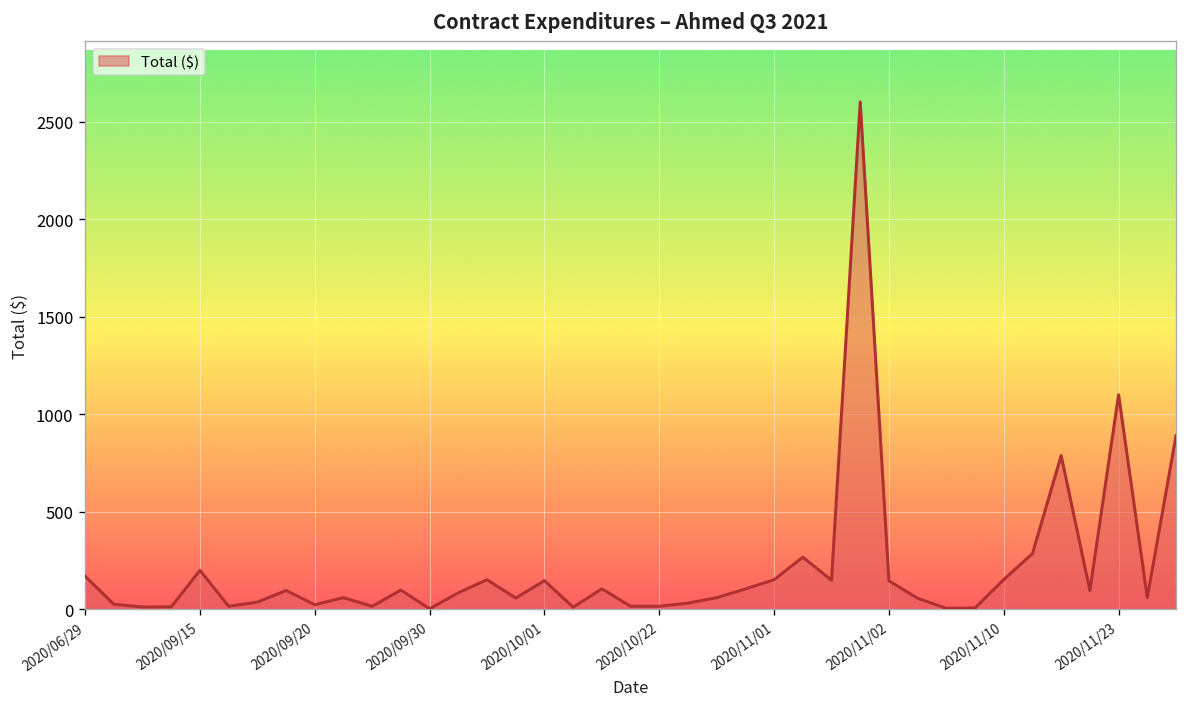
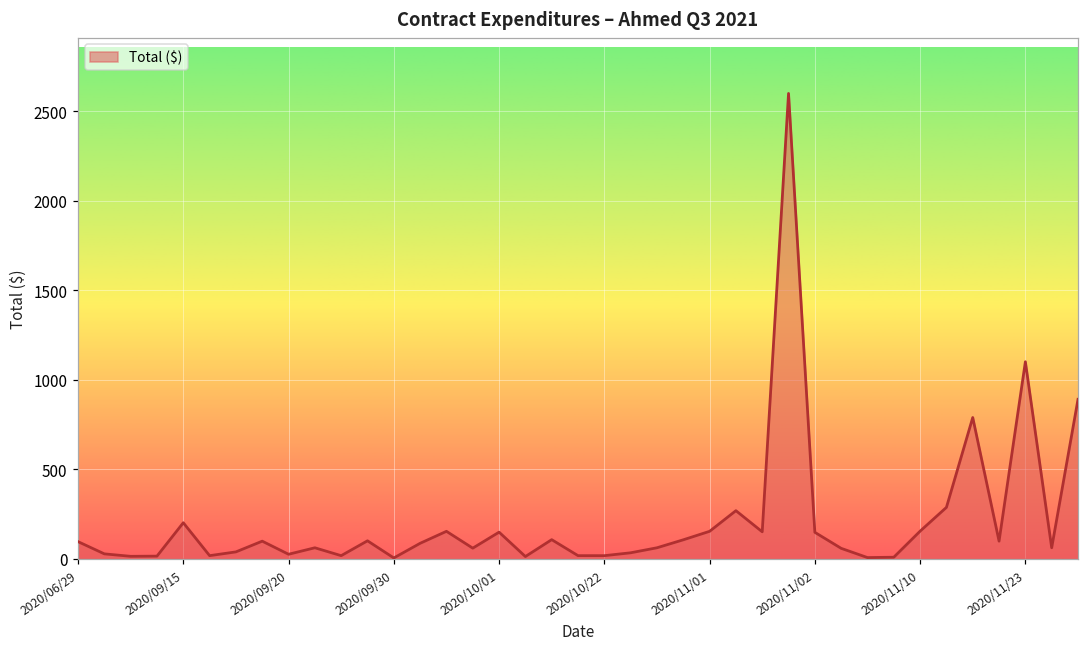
  {
-   "2020/06/29": 170,
+   "2020/06/29": 90,
    "2020/09/20": 20,
    "2020/11/02": 150
  }
